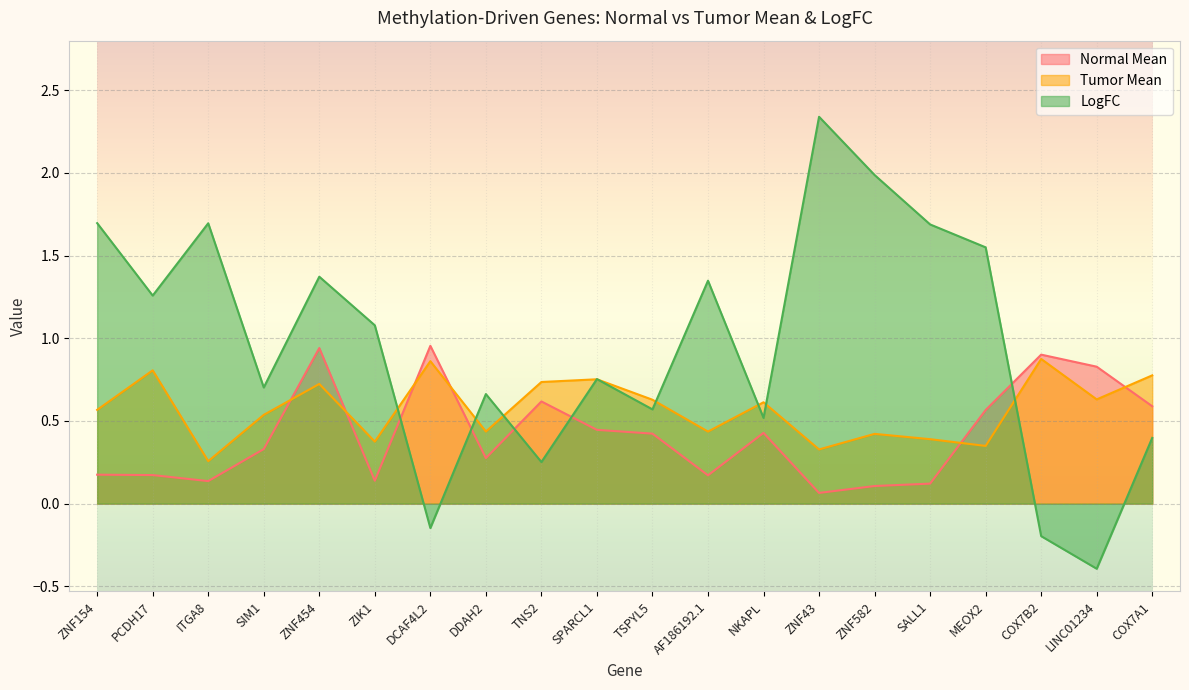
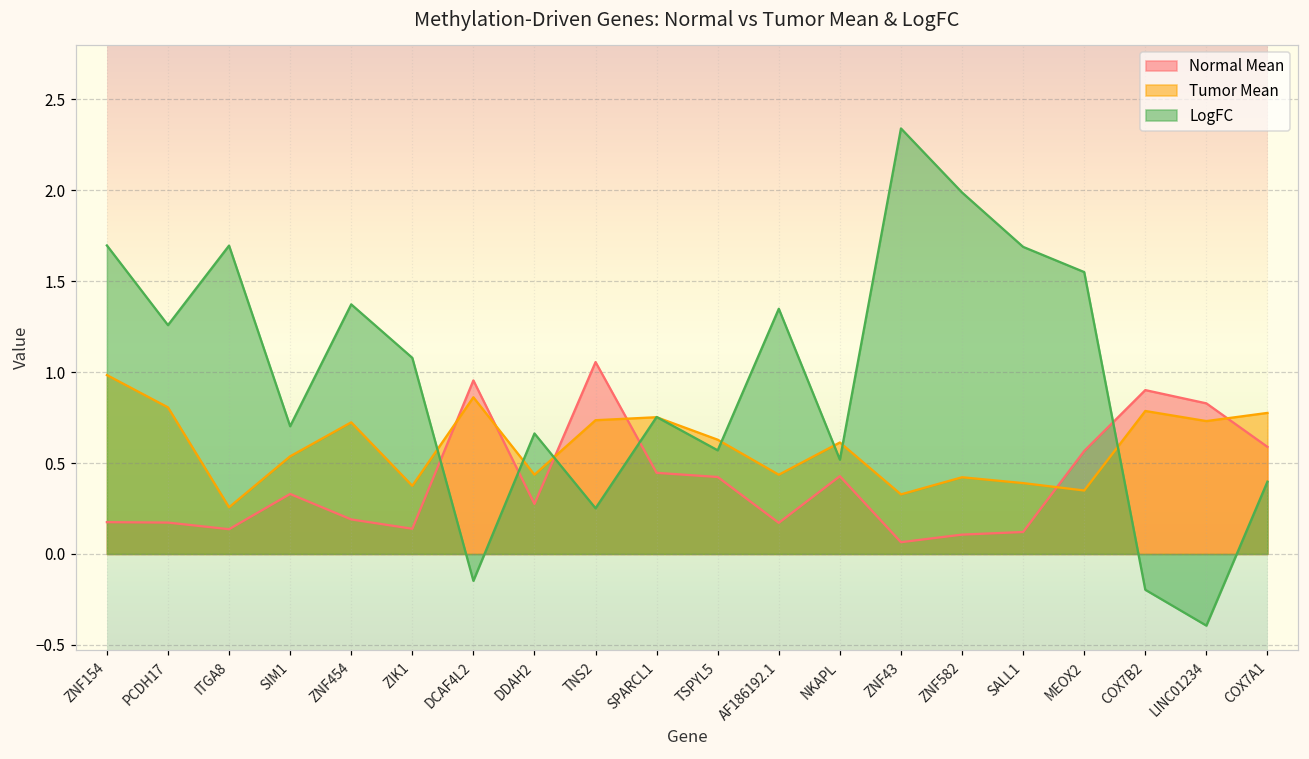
  {
    "Normal Mean": {
      "ZNF154": 0.17,
      "PCDH17": 0.17,
      "ITGA8": 0.14,
      "SIM1": 0.33,
-     "ZNF454": 0.94,
+     "ZNF454": 0.19,
      "ZIK1": 0.14,
      "DCAF4L2": 0.95,
      "DDAH2": 0.28,
-     "TNS2": 0.62,
+     "TNS2": 1.06,
      "SPARCL1": 0.45,
      "TSPYL5": 0.42,
      "AF186192.1": 0.17,
      "NKAPL": 0.43,
      "ZNF43": 0.06,
      "ZNF582": 0.11,
      "SALL1": 0.12,
      "MEOX2": 0.57,
      "COX7B2": 0.90,
      "LINC01234": 0.83,
      "COX7A1": 0.59
    },
    "Tumor Mean": {
-     "ZNF154": 0.57,
+     "ZNF154": 0.98,
      "PCDH17": 0.81,
      "ITGA8": 0.26,
      "SIM1": 0.54,
      "ZNF454": 0.72,
      "ZIK1": 0.37,
      "DCAF4L2": 0.86,
      "DDAH2": 0.44,
      "TNS2": 0.74,
      "TSPYL5": 0.63,
      "AF186192.1": 0.44,
      "NKAPL": 0.61,
      "ZNF43": 0.33,
      "ZNF582": 0.42,
      "SALL1": 0.39,
      "MEOX2": 0.35,
-     "COX7B2": 0.87,
-     "LINC01234": 0.63,
+     "COX7B2": 0.79,
+     "LINC01234": 0.73,
      "COX7A1": 0.78
    }
  }
